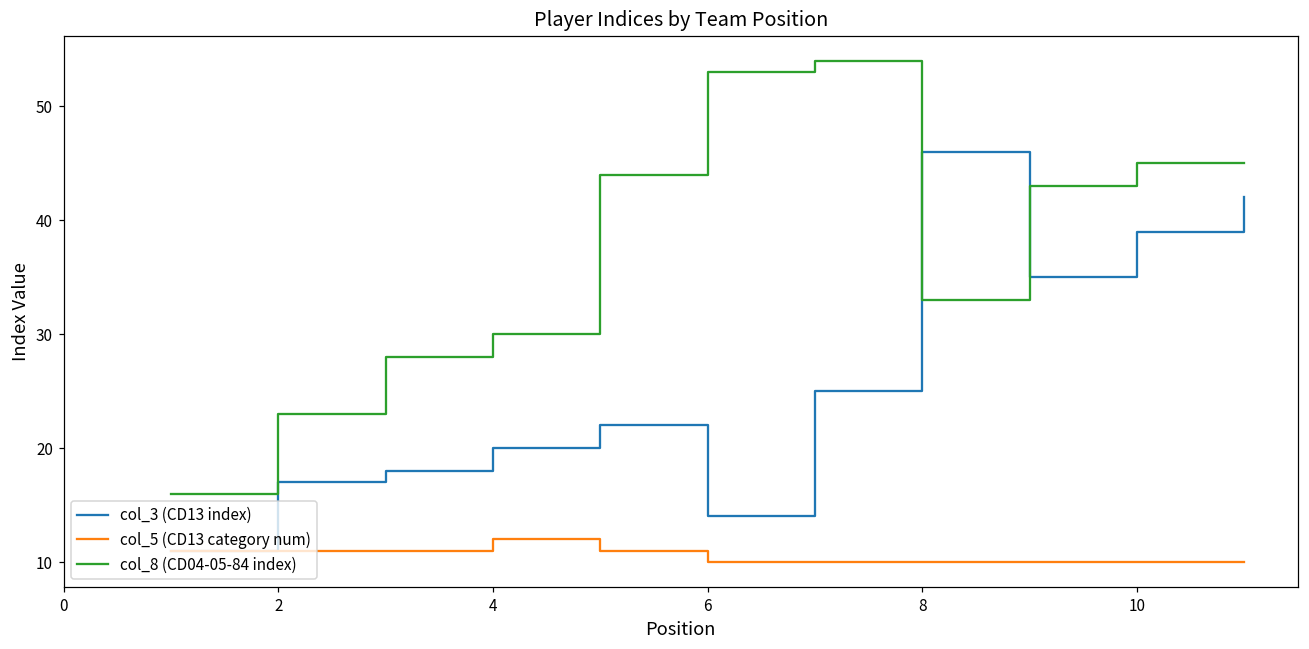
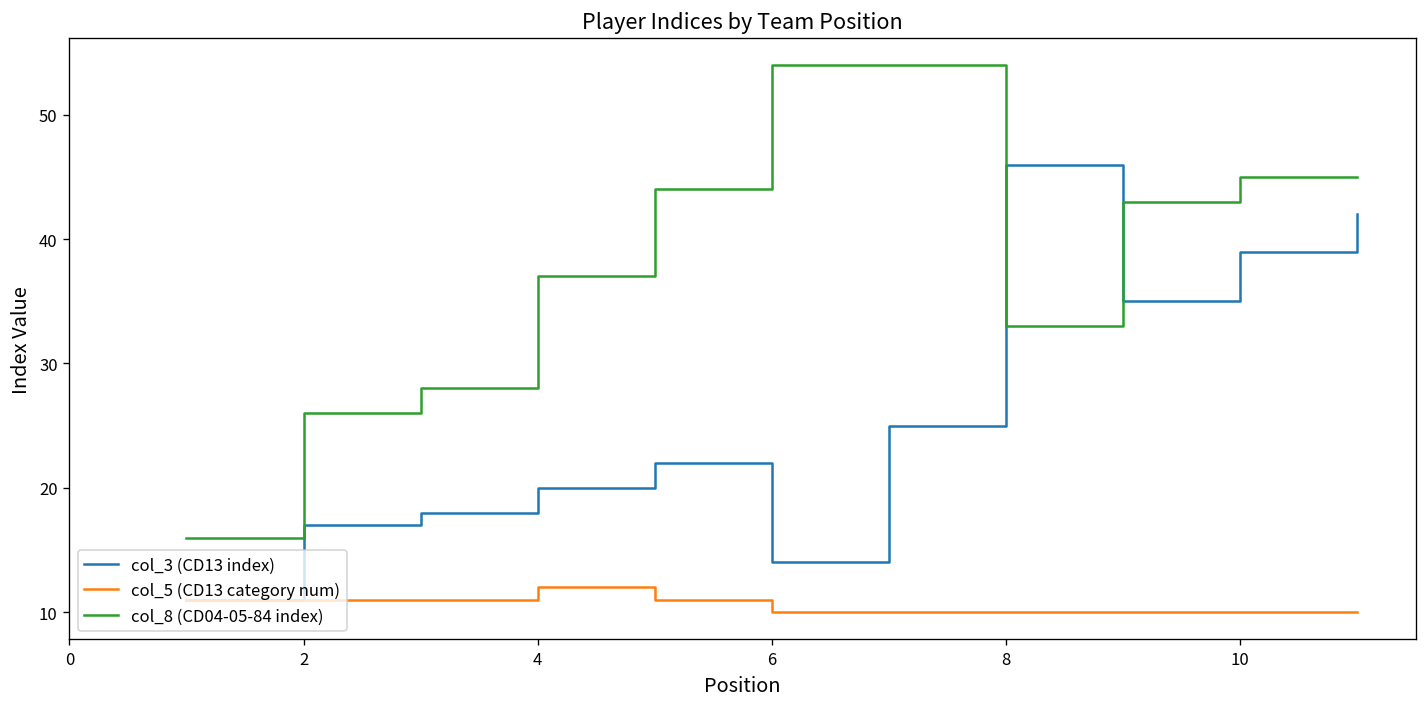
  {
    "col_3 (CD13 index)": {
      "2": 17,
      "4": 20,
      "6": 14,
      "8": 46,
      "10": 39
    },
    "col_5 (CD13 category num)": {
      "4": 12,
      "6": 10,
      "8": 10,
      "10": 10
    },
    "col_8 (CD04-05-84 index)": {
-     "2": 23,
-     "4": 30,
-     "6": 53,
+     "2": 26,
+     "4": 37,
+     "6": 54,
      "8": 33,
      "10": 45
    }
  }
